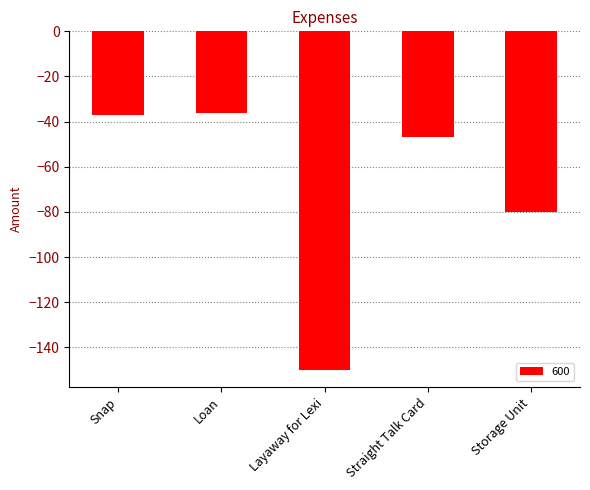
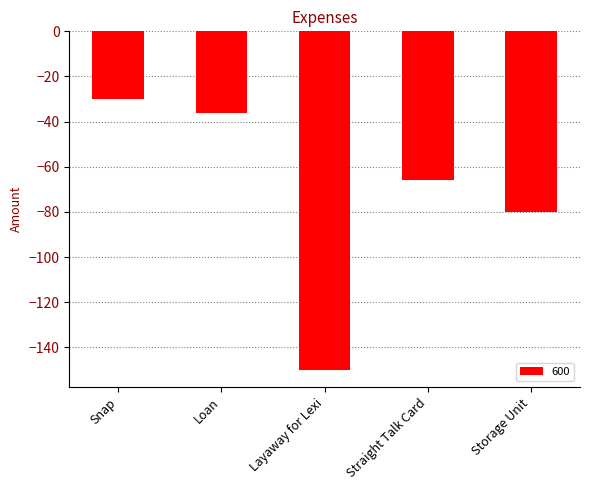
  {
-   "Snap": -37,
+   "Snap": -30,
    "Loan": -36,
    "Layaway for Lexi": -150,
-   "Straight Talk Card": -47,
+   "Straight Talk Card": -66,
    "Storage Unit": -80
  }
